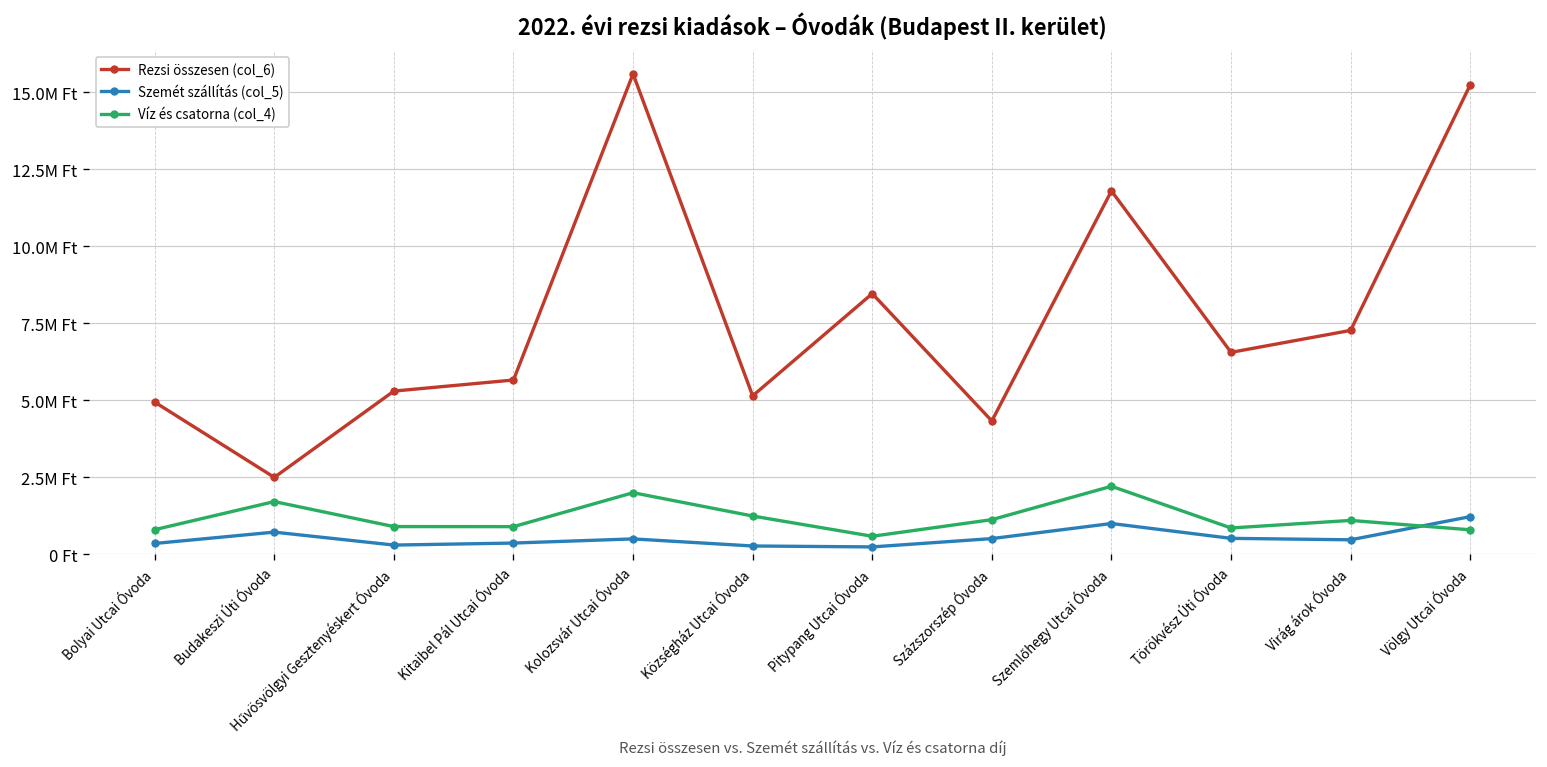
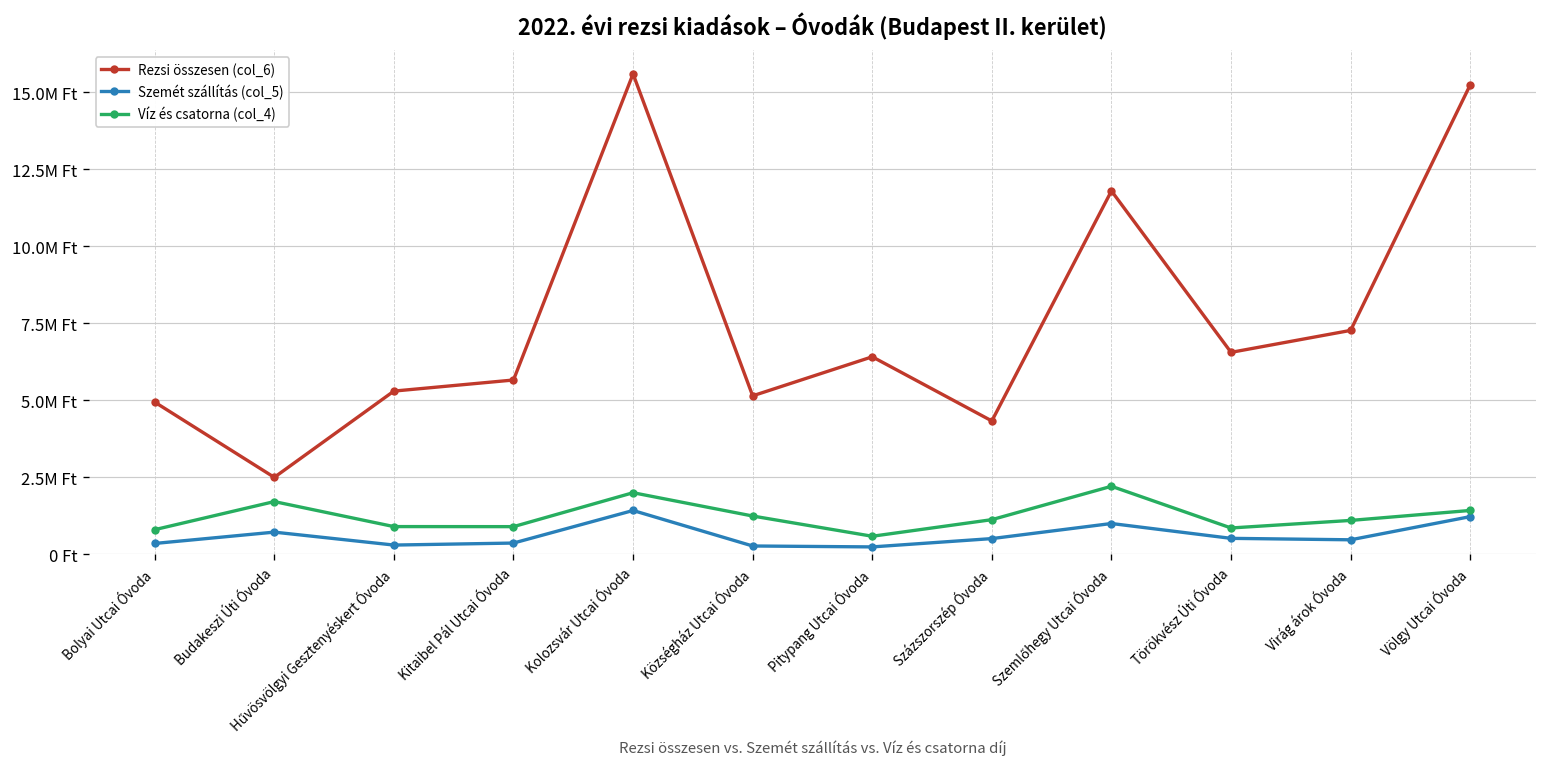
  {
    "Rezsi összesen (col_6)": {
      "Bolyai Utcai Óvoda": "4.9M Ft",
      "Budakeszi Úti Óvoda": "2.5M Ft",
      "Hűvösvölgyi Gesztenyéskert Óvoda": "5.3M Ft",
      "Kitaibel Pál Utcai Óvoda": "5.7M Ft",
      "Kolozsvár Utcai Óvoda": "15.6M Ft",
      "Községház Utcai Óvoda": "5.1M Ft",
-     "Pitypang Utcai Óvoda": "8.5M Ft",
+     "Pitypang Utcai Óvoda": "6.4M Ft",
      "Százszorszép Óvoda": "4.3M Ft",
      "Szemlőhegy Utcai Óvoda": "11.8M Ft",
      "Törökvész Úti Óvoda": "6.6M Ft",
      "Virág árok Óvoda": "7.3M Ft",
      "Völgy Utcai Óvoda": "15.2M Ft"
    },
    "Szemét szállítás (col_5)": {
      "Bolyai Utcai Óvoda": "0.4M Ft",
      "Budakeszi Úti Óvoda": "0.7M Ft",
      "Hűvösvölgyi Gesztenyéskert Óvoda": "0.3M Ft",
      "Kitaibel Pál Utcai Óvoda": "0.4M Ft",
-     "Kolozsvár Utcai Óvoda": "0.5M Ft",
+     "Kolozsvár Utcai Óvoda": "1.4M Ft",
      "Községház Utcai Óvoda": "0.3M Ft",
      "Pitypang Utcai Óvoda": "0.2M Ft",
      "Százszorszép Óvoda": "0.5M Ft",
      "Szemlőhegy Utcai Óvoda": "1.0M Ft",
      "Törökvész Úti Óvoda": "0.5M Ft",
      "Virág árok Óvoda": "0.5M Ft",
      "Völgy Utcai Óvoda": "1.2M Ft"
    },
    "Víz és csatorna (col_4)": {
      "Bolyai Utcai Óvoda": "0.8M Ft",
      "Budakeszi Úti Óvoda": "1.7M Ft",
      "Hűvösvölgyi Gesztenyéskert Óvoda": "0.9M Ft",
      "Kitaibel Pál Utcai Óvoda": "0.9M Ft",
      "Kolozsvár Utcai Óvoda": "2.0M Ft",
      "Községház Utcai Óvoda": "1.2M Ft",
      "Pitypang Utcai Óvoda": "0.6M Ft",
      "Százszorszép Óvoda": "1.1M Ft",
      "Szemlőhegy Utcai Óvoda": "2.2M Ft",
      "Törökvész Úti Óvoda": "0.9M Ft",
      "Virág árok Óvoda": "1.1M Ft",
-     "Völgy Utcai Óvoda": "0.8M Ft"
+     "Völgy Utcai Óvoda": "1.4M Ft"
    }
  }
